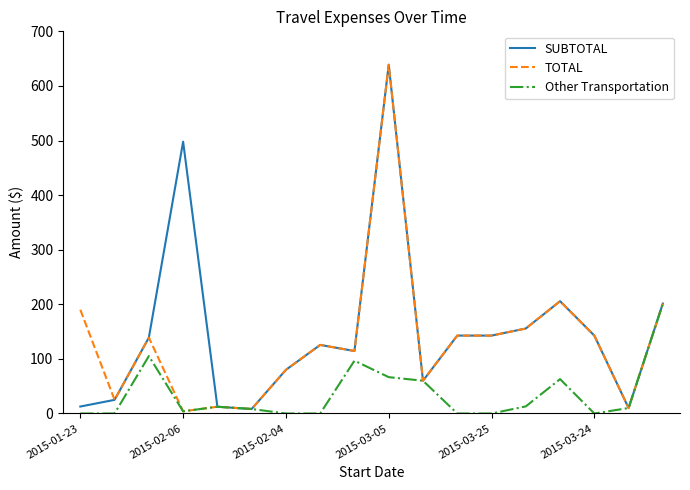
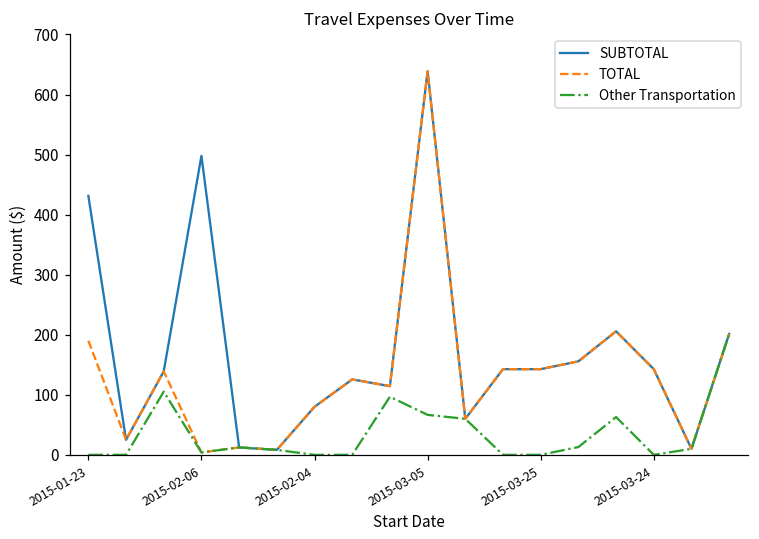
  {
    "SUBTOTAL": {
-     "2015-01-23": 10,
+     "2015-01-23": 430,
      "2015-02-06": 500
    },
    "TOTAL": {
      "2015-01-23": 190
    },
    "Other Transportation": {
      "2015-01-23": 0,
      "2015-03-05": 70
    }
  }
